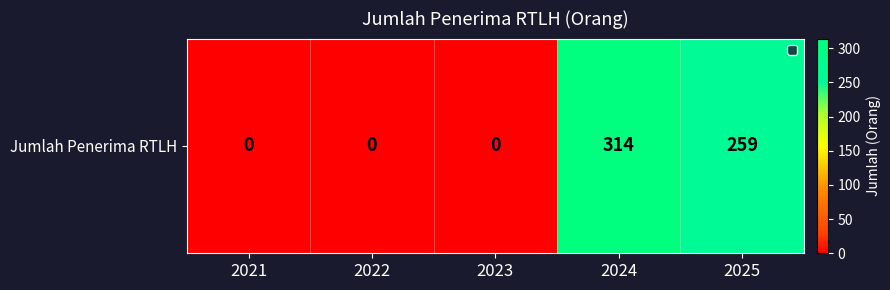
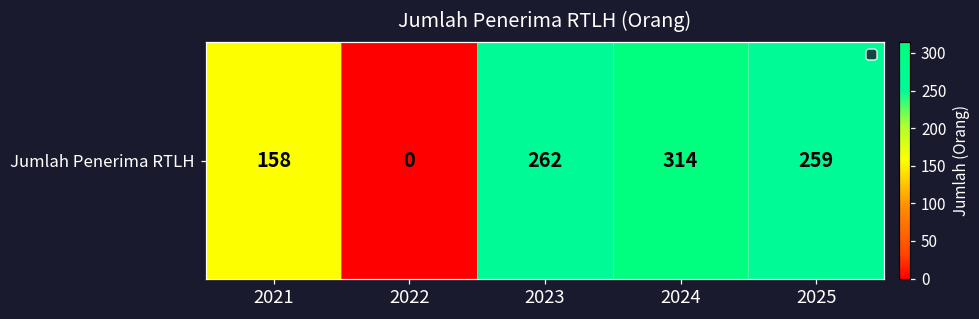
  {
    "Jumlah Penerima RTLH": {
-     "2021": 0,
+     "2021": 158,
      "2022": 0,
-     "2023": 0,
+     "2023": 262,
      "2024": 314,
      "2025": 259
    }
  }
